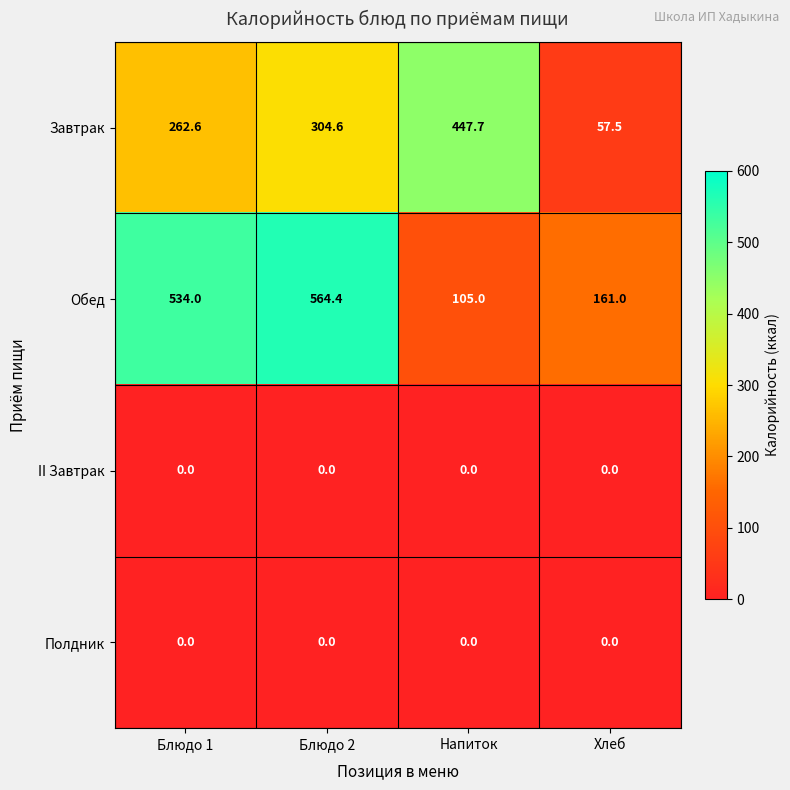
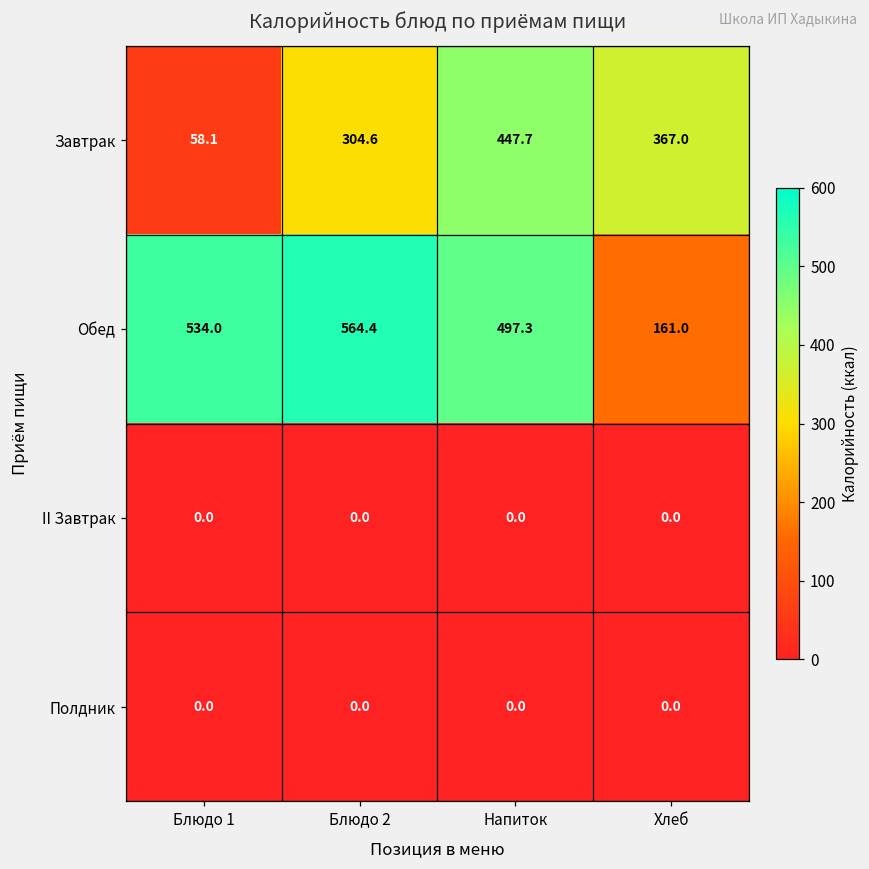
  {
    "Завтрак": {
-     "Блюдо 1": 262.6,
+     "Блюдо 1": 58.1,
      "Блюдо 2": 304.6,
      "Напиток": 447.7,
-     "Хлеб": 57.5
+     "Хлеб": 367.0
    },
    "Обед": {
      "Блюдо 1": 534.0,
      "Блюдо 2": 564.4,
-     "Напиток": 105.0,
+     "Напиток": 497.3,
      "Хлеб": 161.0
    },
    "II Завтрак": {
      "Блюдо 1": 0.0,
      "Блюдо 2": 0.0,
      "Напиток": 0.0,
      "Хлеб": 0.0
    },
    "Полдник": {
      "Блюдо 1": 0.0,
      "Блюдо 2": 0.0,
      "Напиток": 0.0,
      "Хлеб": 0.0
    }
  }
